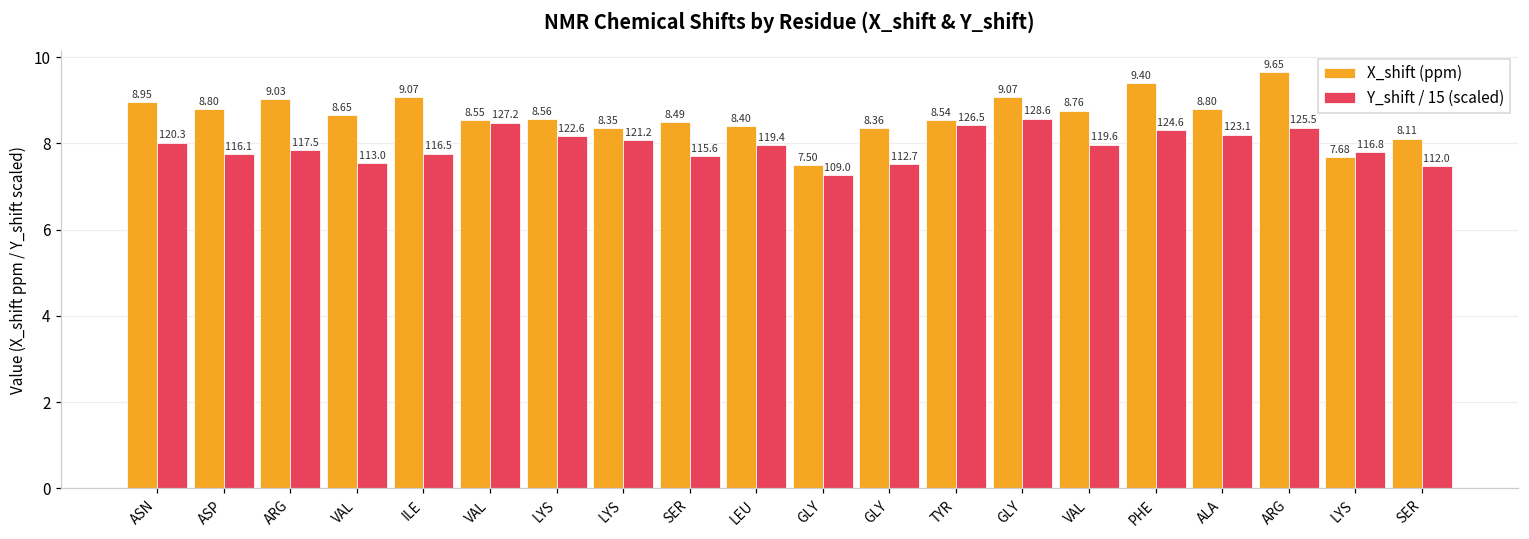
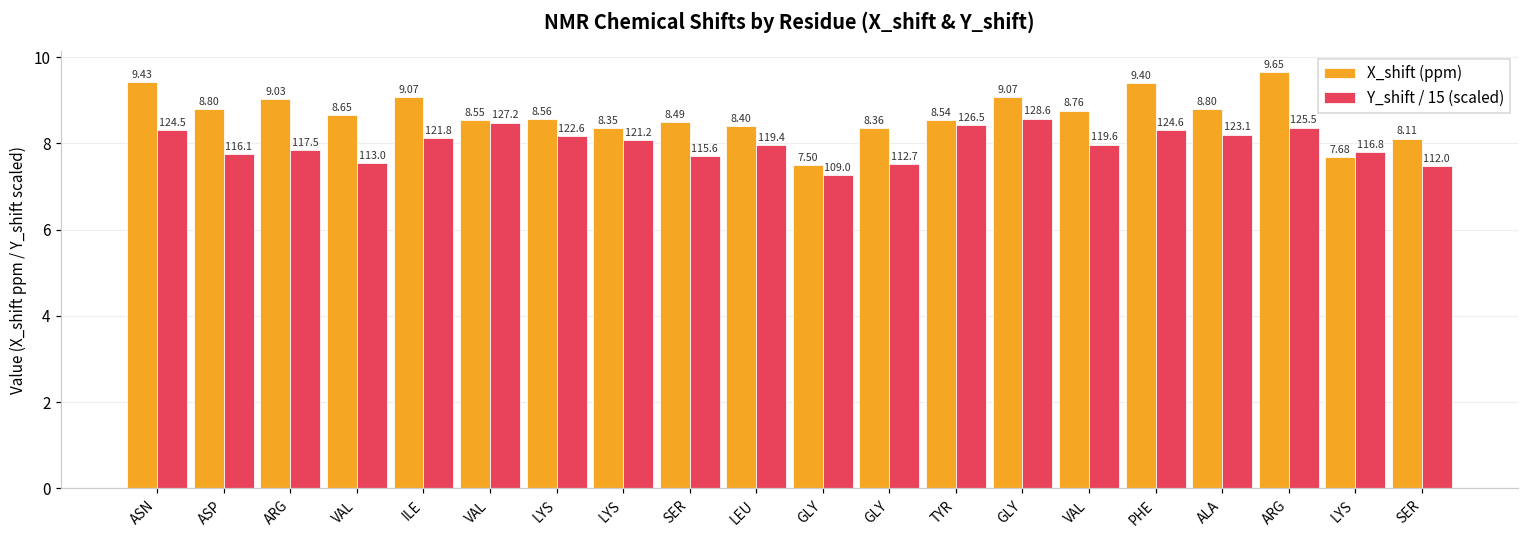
  {
    "X_shift (ppm)": {
-     "ASN": 8.95,
+     "ASN": 9.43,
      "ASP": 8.80,
      "ILE": 9.07,
      "LEU": 8.40,
      "TYR": 8.54,
      "PHE": 9.40,
      "ALA": 8.80
    },
    "Y_shift / 15 (scaled)": {
-     "ASN": 120.3,
-     "ILE": 116.5
+     "ASN": 124.5,
+     "ILE": 121.8
    }
  }
